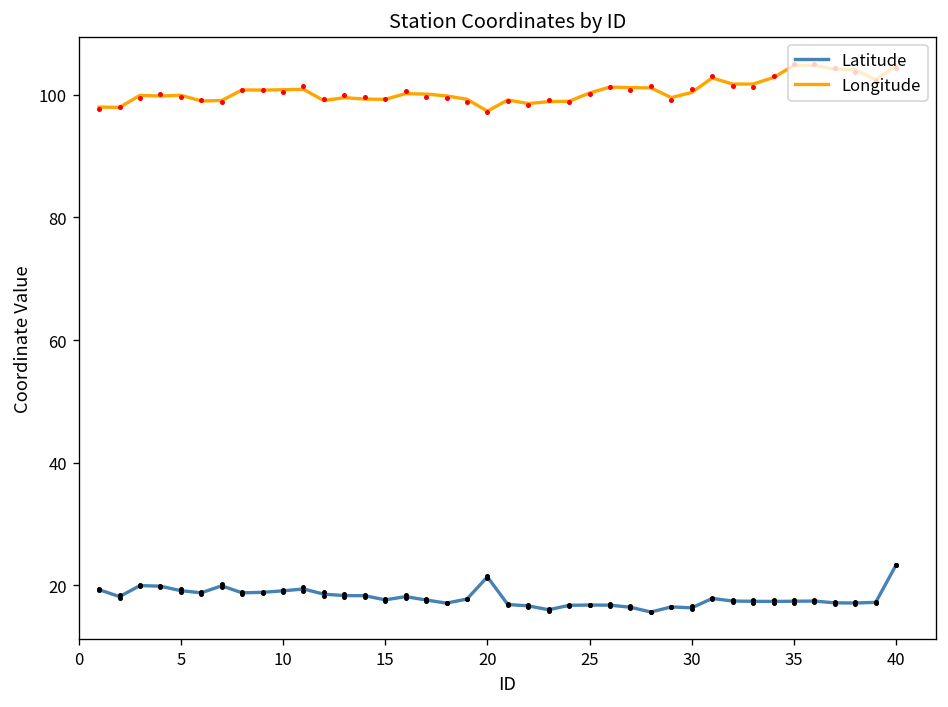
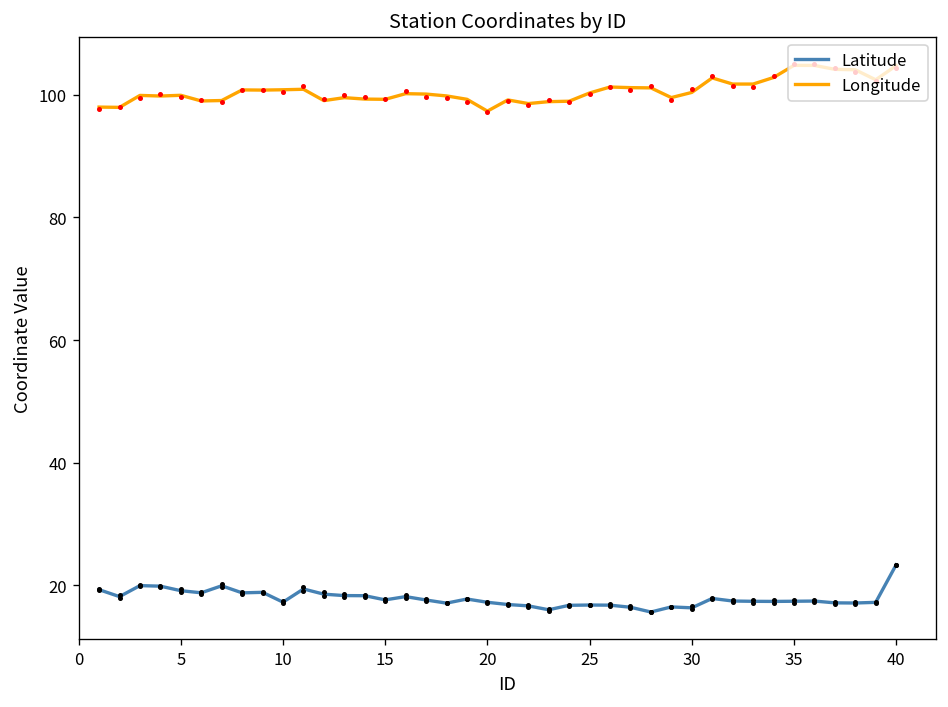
  {
    "Latitude": {
-     "10": 19,
-     "20": 21
+     "10": 17,
+     "20": 17
    }
  }
